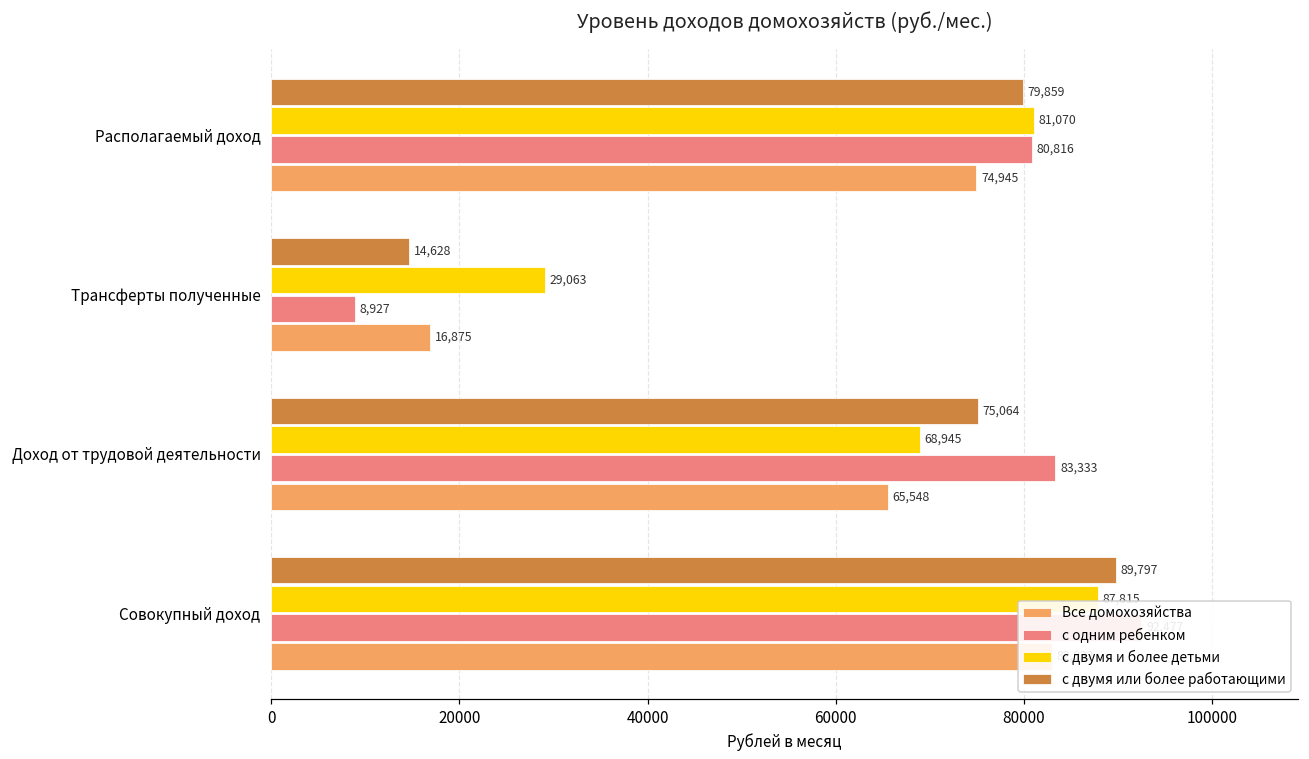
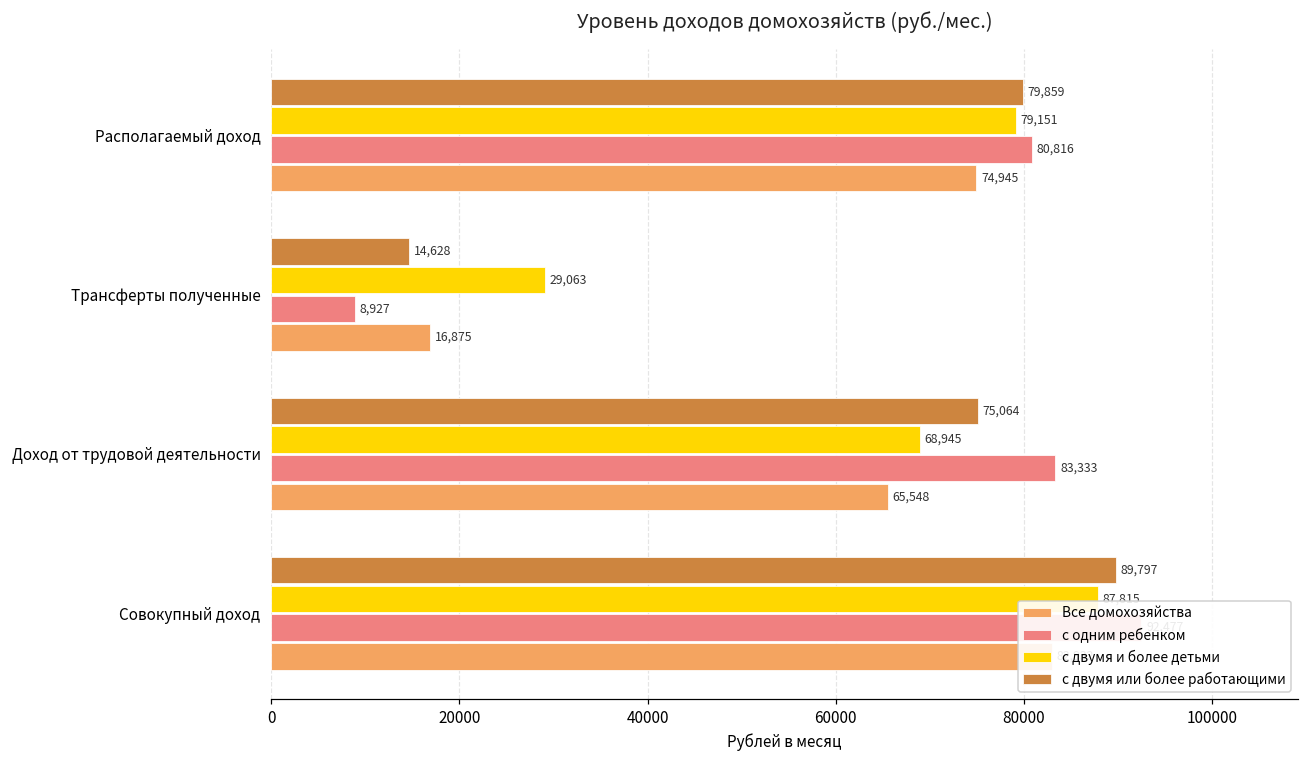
  {
    "с двумя и более детьми": {
-     "Располагаемый доход": "81,070",
+     "Располагаемый доход": "79,151",
      "Трансферты полученные": "29,063",
      "Доход от трудовой деятельности": "68,945"
    }
  }
